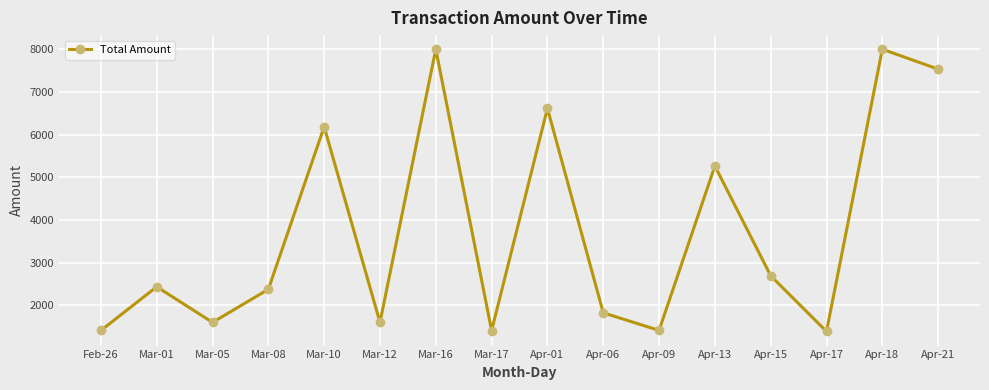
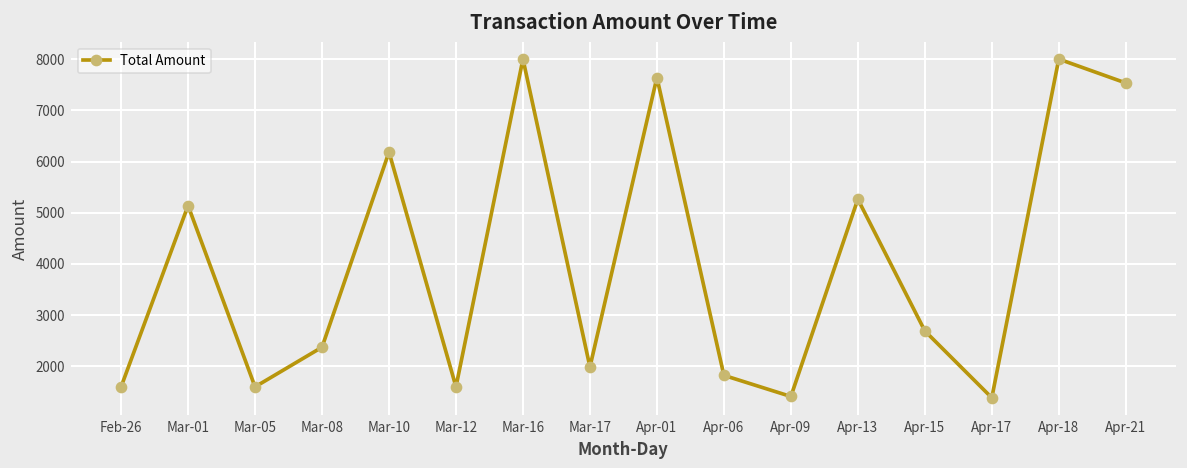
  {
-   "Feb-26": 1400,
-   "Mar-01": 2400,
+   "Feb-26": 1600,
+   "Mar-01": 5100,
    "Mar-05": 1600,
    "Mar-08": 2400,
    "Mar-10": 6200,
    "Mar-12": 1600,
    "Mar-16": 8000,
-   "Mar-17": 1400,
-   "Apr-01": 6600,
+   "Mar-17": 2000,
+   "Apr-01": 7600,
    "Apr-06": 1800,
    "Apr-09": 1400,
    "Apr-13": 5300,
    "Apr-15": 2700,
    "Apr-17": 1400,
    "Apr-18": 8000,
    "Apr-21": 7500
  }
